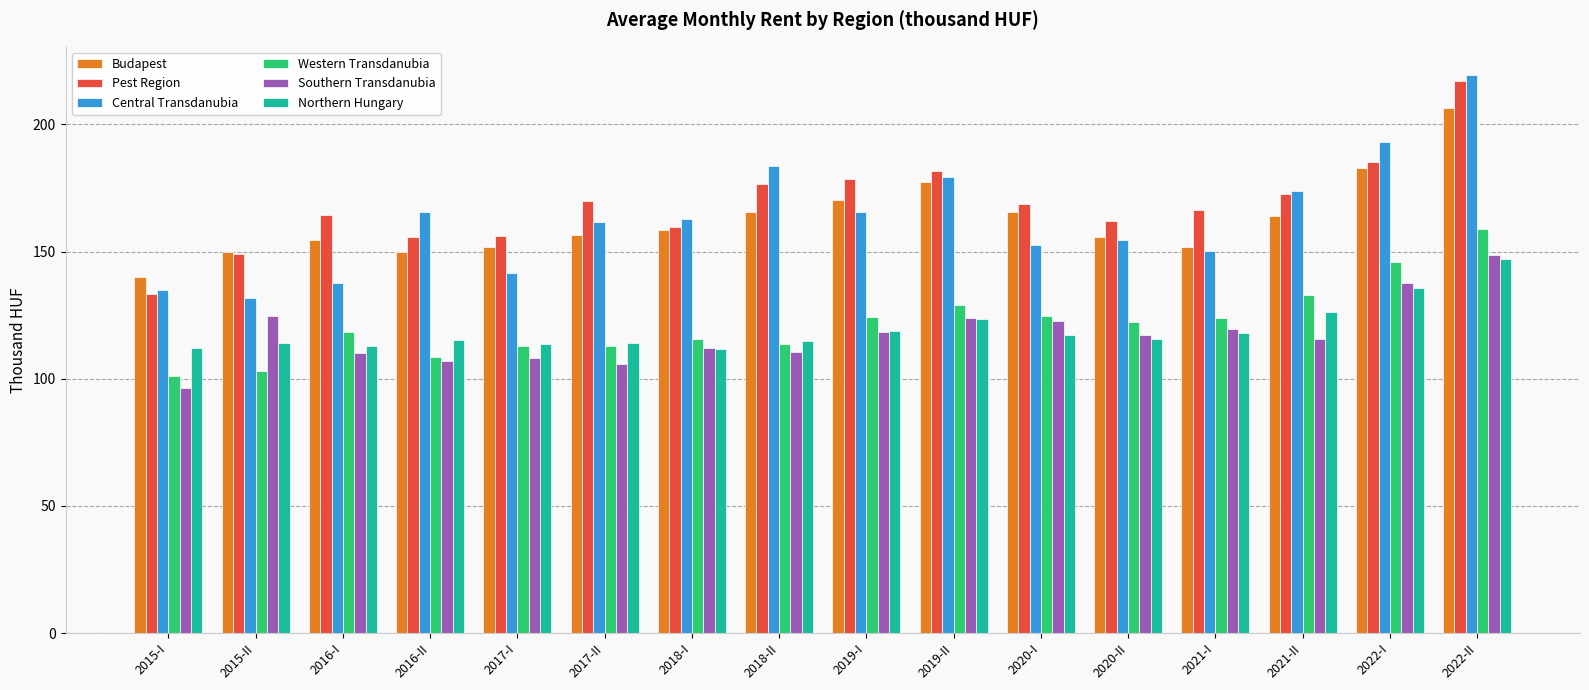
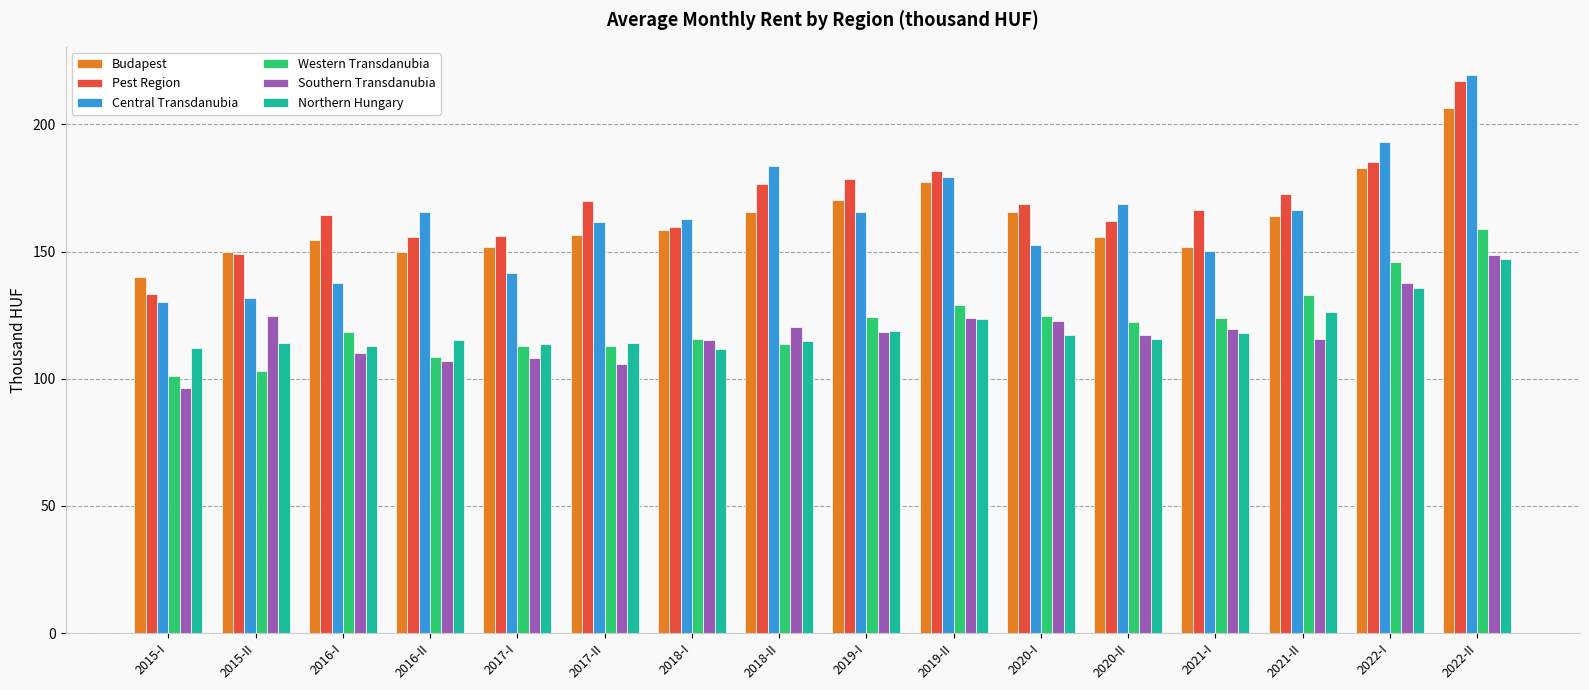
  {
    "Central Transdanubia": {
-     "2015-I": 135,
+     "2015-I": 130,
      "2015-II": 132,
      "2016-I": 137,
      "2016-II": 166,
      "2017-I": 141,
      "2017-II": 162,
      "2018-I": 163,
      "2018-II": 184,
      "2019-I": 166,
      "2019-II": 179,
      "2020-I": 153,
-     "2020-II": 155,
+     "2020-II": 169,
      "2021-I": 150,
-     "2021-II": 174,
+     "2021-II": 167,
      "2022-I": 193,
      "2022-II": 220
    },
    "Southern Transdanubia": {
      "2015-I": 96,
      "2015-II": 125,
      "2016-I": 110,
      "2016-II": 107,
      "2017-I": 108,
      "2017-II": 106,
-     "2018-I": 112,
-     "2018-II": 110,
+     "2018-I": 115,
+     "2018-II": 120,
      "2019-I": 118,
      "2019-II": 124,
      "2020-I": 123,
      "2020-II": 117,
      "2021-I": 120,
      "2021-II": 115,
      "2022-I": 138,
      "2022-II": 149
    }
  }
